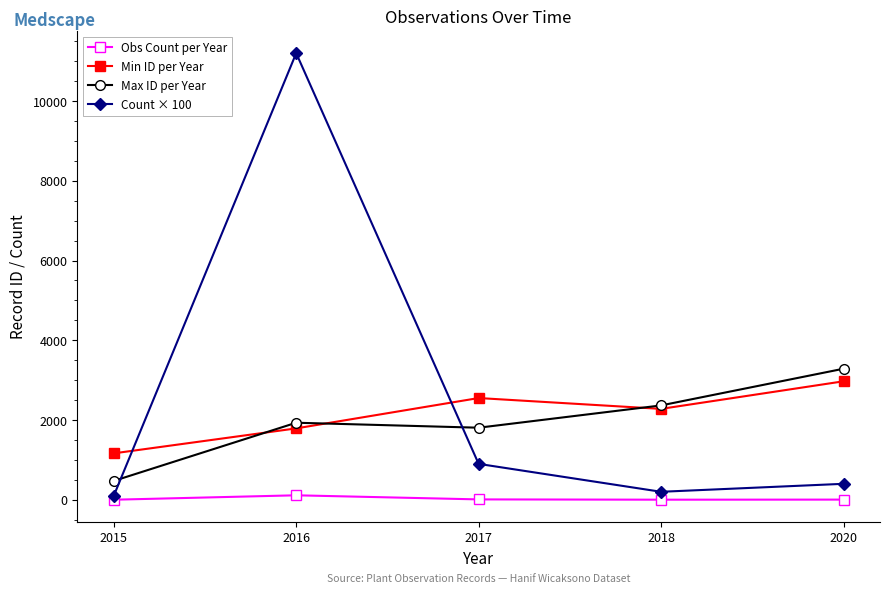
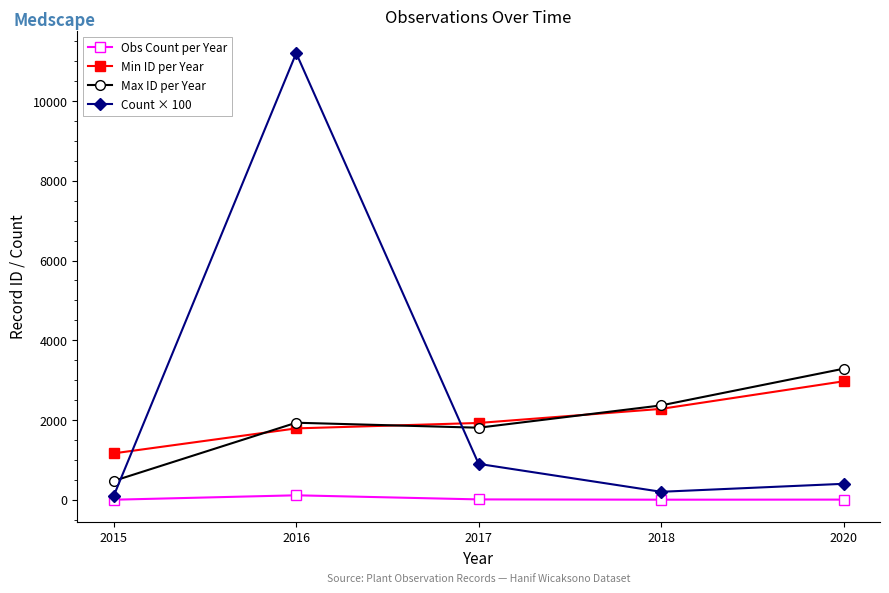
  {
    "Obs Count per Year": {
      "2015": 0,
      "2016": 100,
      "2017": 0,
      "2018": 0,
      "2020": 0
    },
    "Min ID per Year": {
      "2015": 1200,
      "2016": 1800,
-     "2017": 2600,
+     "2017": 1900,
      "2018": 2300,
      "2020": 3000
    },
    "Max ID per Year": {
      "2015": 500,
      "2016": 1900,
      "2017": 1800,
      "2018": 2400,
      "2020": 3300
    },
    "Count × 100": {
      "2015": 100,
      "2016": 11200,
      "2017": 900,
      "2018": 200,
      "2020": 400
    }
  }
